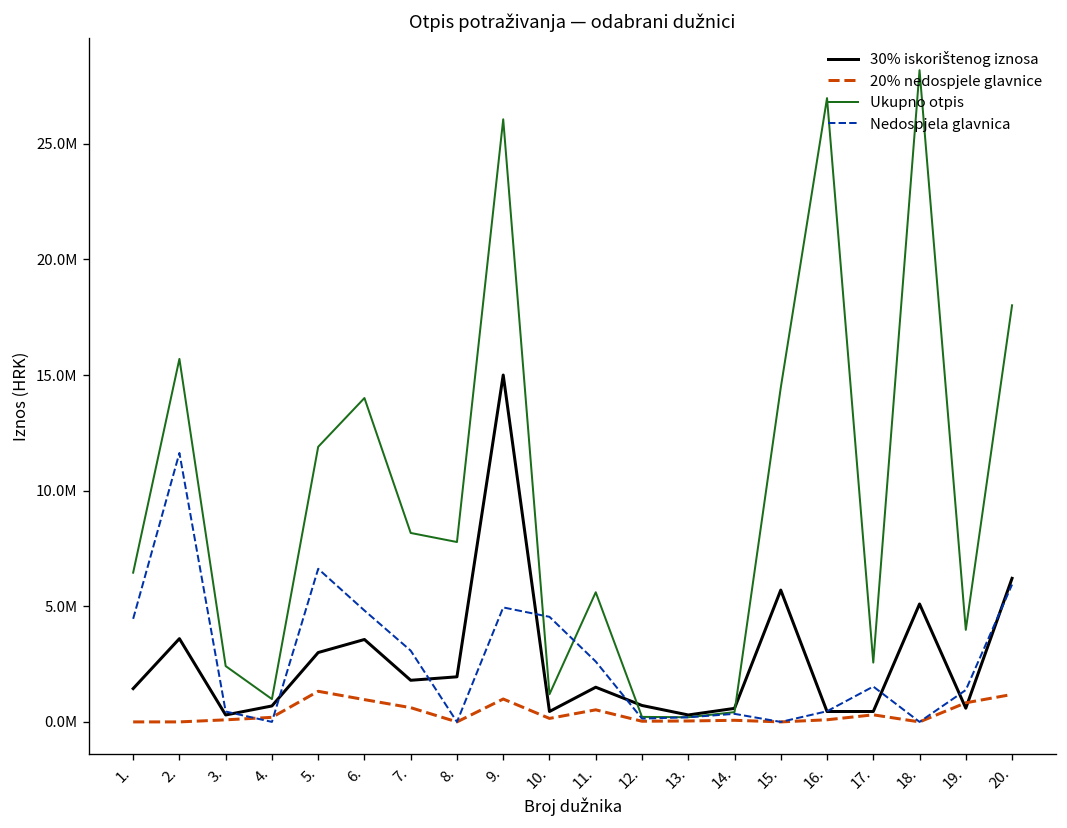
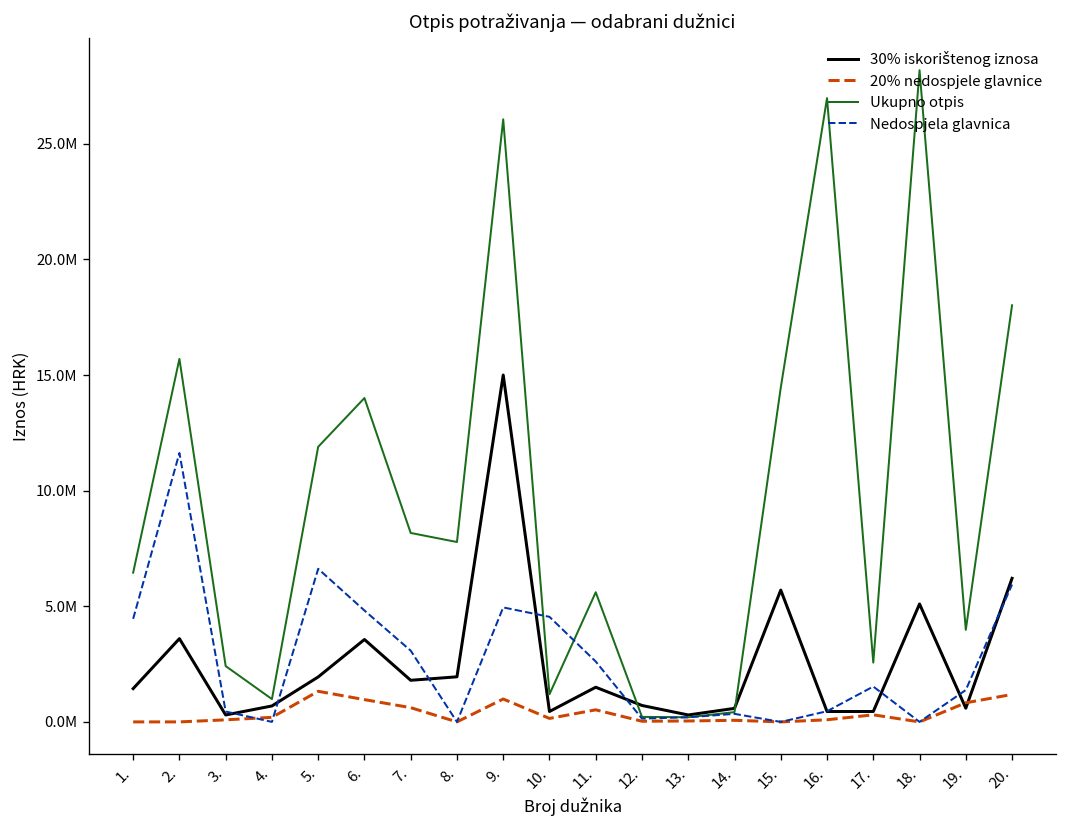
  {
    "30% iskorištenog iznosa": {
      "1.": 1400000,
      "2.": 3600000,
      "3.": 300000,
      "4.": 700000,
-     "5.": 3000000,
+     "5.": 1900000,
      "6.": 3600000,
      "7.": 1800000,
      "8.": 2000000,
      "9.": 15000000,
      "10.": 500000,
      "11.": 1500000,
      "12.": 700000,
      "14.": 600000,
      "15.": 5700000,
      "17.": 500000,
      "18.": 5100000,
      "19.": 600000,
      "20.": 6200000
    },
    "20% nedospjele glavnice": {
      "1.": 0,
      "2.": 0,
      "3.": 100000,
      "4.": 200000,
      "5.": 1300000,
      "6.": 1000000,
      "7.": 600000,
      "9.": 1000000,
      "10.": 200000,
      "11.": 500000,
      "13.": 0,
      "14.": 100000,
      "16.": 100000,
      "17.": 300000,
      "19.": 800000,
      "20.": 1200000
    },
    "Ukupno otpis": {
      "1.": 6500000,
      "2.": 15700000,
      "3.": 2400000,
      "4.": 1000000,
      "5.": 11900000,
      "6.": 14000000,
      "7.": 8200000,
      "8.": 7800000,
      "9.": 26100000,
      "10.": 1200000,
      "11.": 5600000,
      "15.": 14500000,
      "16.": 27000000,
      "17.": 2600000,
      "18.": 28200000,
      "19.": 4000000,
      "20.": 18000000
    },
    "Nedospjela glavnica": {
      "1.": 4500000,
      "2.": 11600000,
      "3.": 400000,
      "4.": 0,
      "5.": 6600000,
      "6.": 4800000,
      "7.": 3100000,
      "9.": 5000000,
      "10.": 4500000,
      "11.": 2600000,
      "17.": 1500000,
      "19.": 1400000,
      "20.": 5900000
    }
  }
